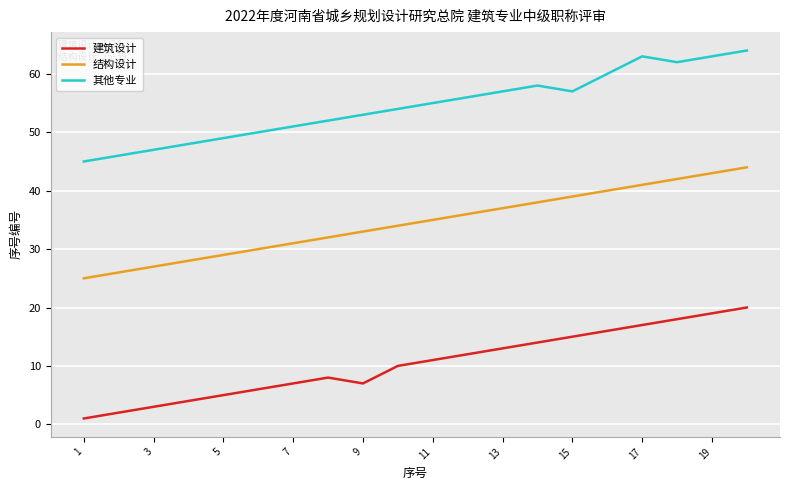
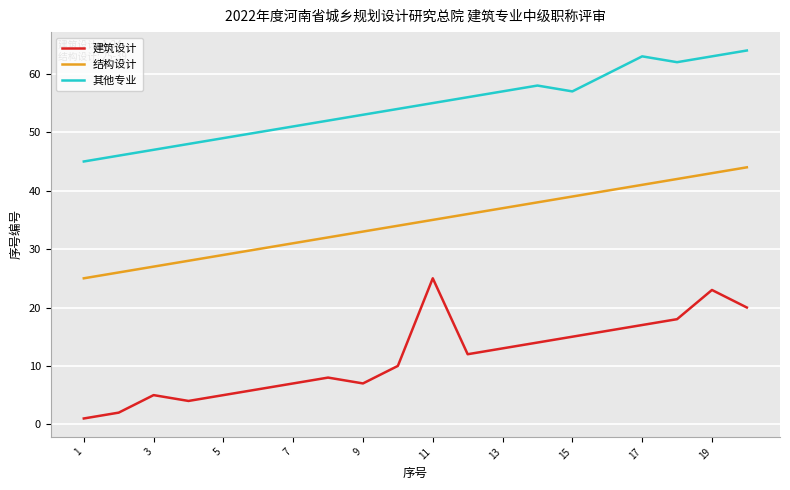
  {
    "建筑设计": {
      "1": 1,
-     "3": 3,
+     "3": 5,
      "5": 5,
      "7": 7,
      "9": 7,
-     "11": 11,
+     "11": 25,
      "13": 13,
      "15": 15,
      "17": 17,
-     "19": 19
+     "19": 23
    },
    "结构设计": {
      "1": 25,
      "3": 27,
      "5": 29,
      "7": 31,
      "9": 33,
      "11": 35,
      "13": 37,
      "15": 39,
      "17": 41,
      "19": 43
    },
    "其他专业": {
      "1": 45,
      "3": 47,
      "5": 49,
      "7": 51,
      "9": 53,
      "11": 55,
      "13": 57,
      "15": 57,
      "17": 63,
      "19": 63
    }
  }
